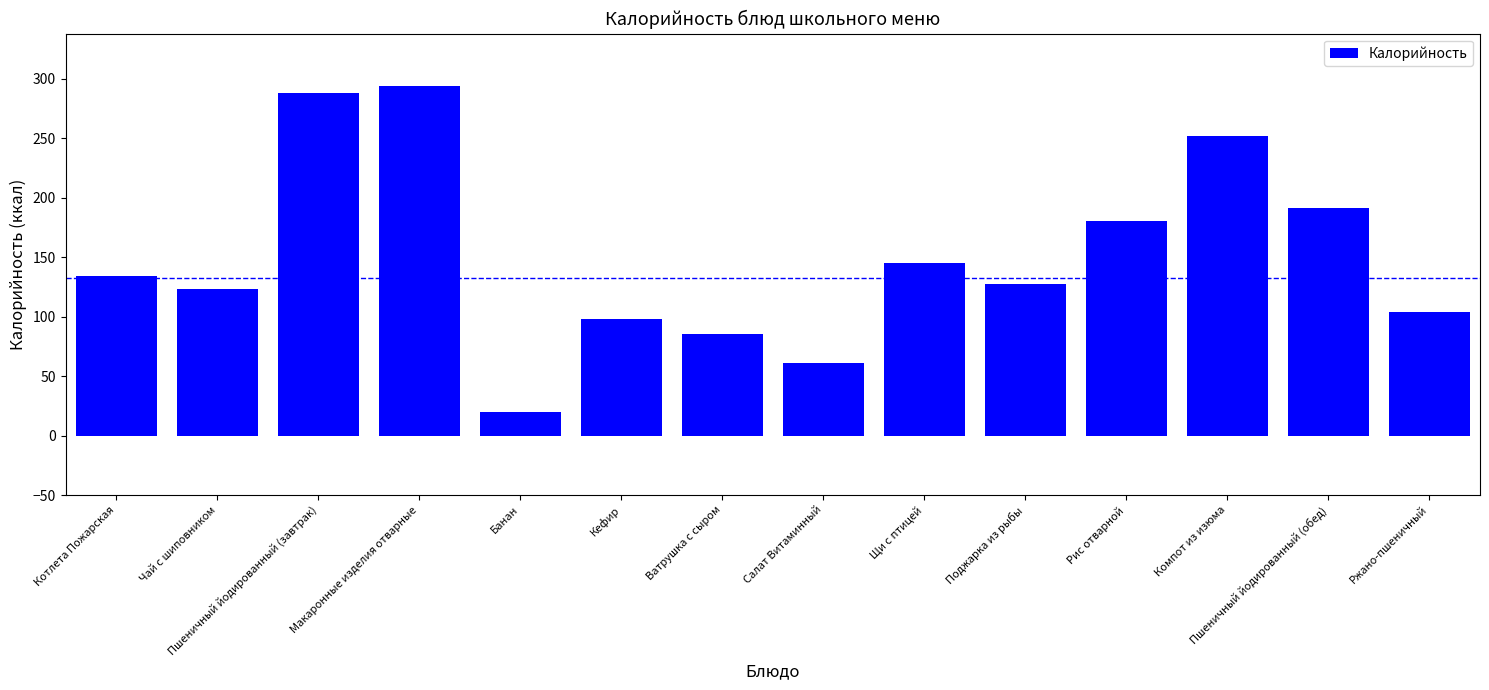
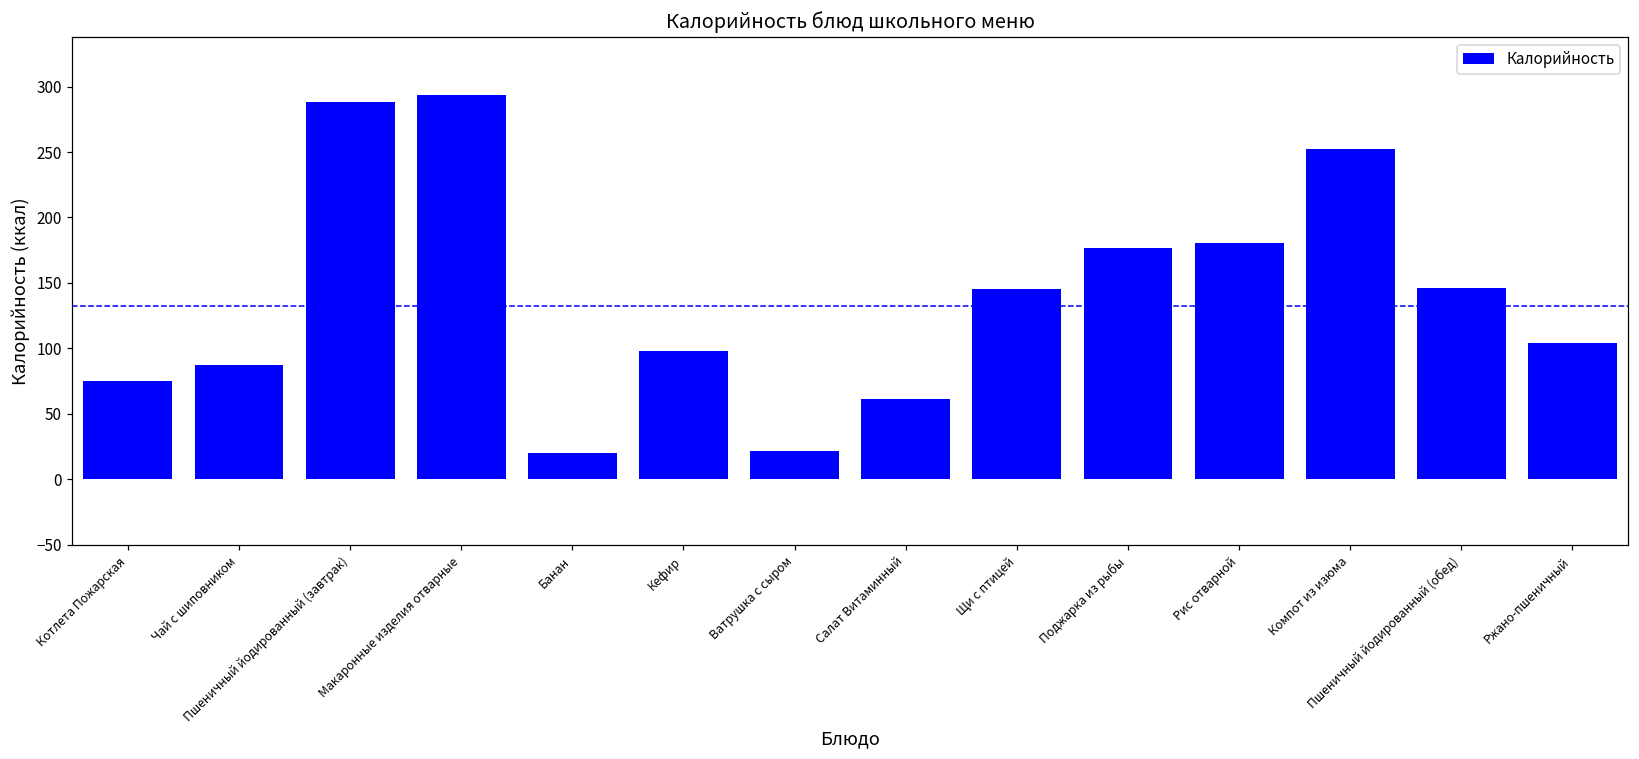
  {
-   "Котлета Пожарская": 134,
-   "Чай с шиповником": 123,
+   "Котлета Пожарская": 75,
+   "Чай с шиповником": 87,
    "Пшеничный йодированный (завтрак)": 288,
    "Макаронные изделия отварные": 294,
    "Банан": 20,
    "Кефир": 98,
-   "Ватрушка с сыром": 85,
+   "Ватрушка с сыром": 22,
    "Салат Витаминный": 61,
    "Щи с птицей": 145,
-   "Поджарка из рыбы": 128,
+   "Поджарка из рыбы": 176,
    "Рис отварной": 180,
    "Компот из изюма": 252,
-   "Пшеничный йодированный (обед)": 191,
+   "Пшеничный йодированный (обед)": 146,
    "Ржано-пшеничный": 104
  }
